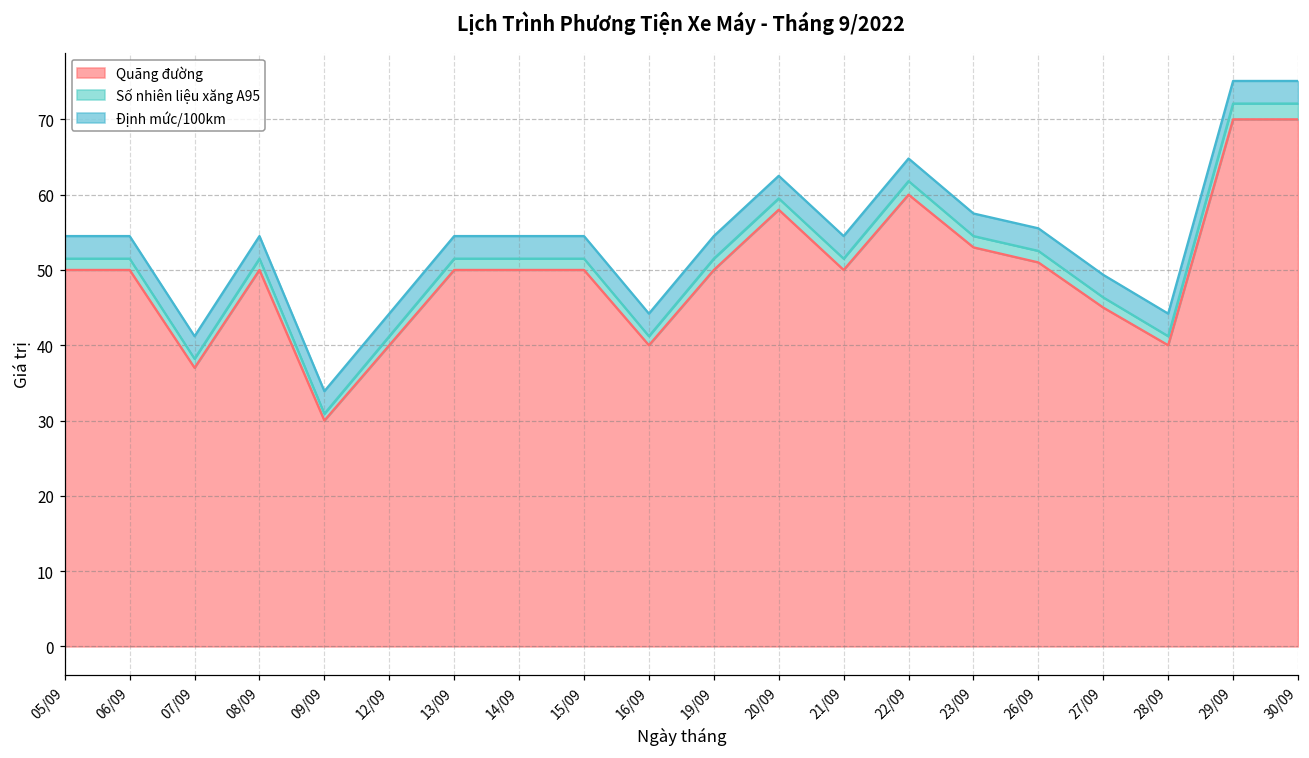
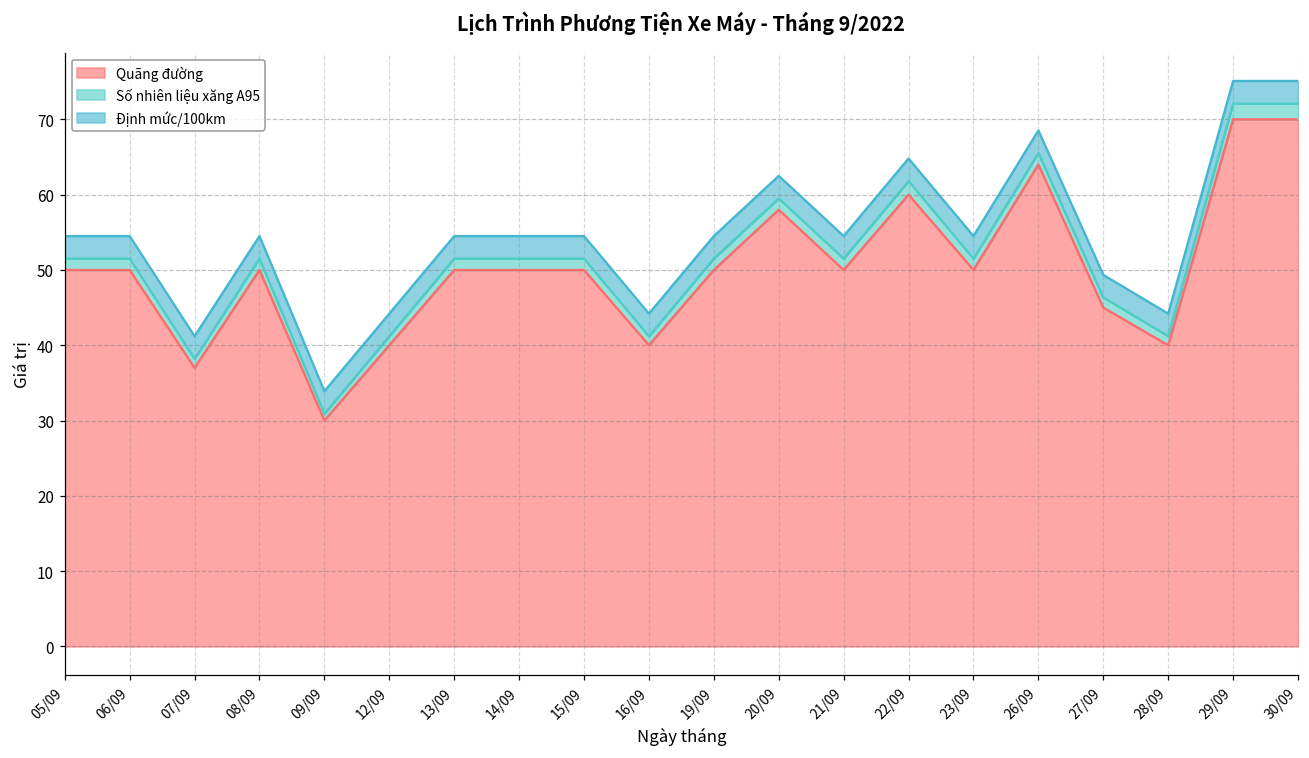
  {
    "Quãng đường": {
      "05/09": 50,
      "06/09": 50,
      "07/09": 37,
      "08/09": 50,
      "09/09": 30,
      "12/09": 40,
      "13/09": 50,
      "14/09": 50,
      "15/09": 50,
      "16/09": 40,
      "19/09": 50,
      "20/09": 58,
      "21/09": 50,
      "22/09": 60,
-     "23/09": 53,
-     "26/09": 51,
+     "23/09": 50,
+     "26/09": 64,
      "27/09": 45,
      "28/09": 40,
      "29/09": 70,
      "30/09": 70
    }
  }
